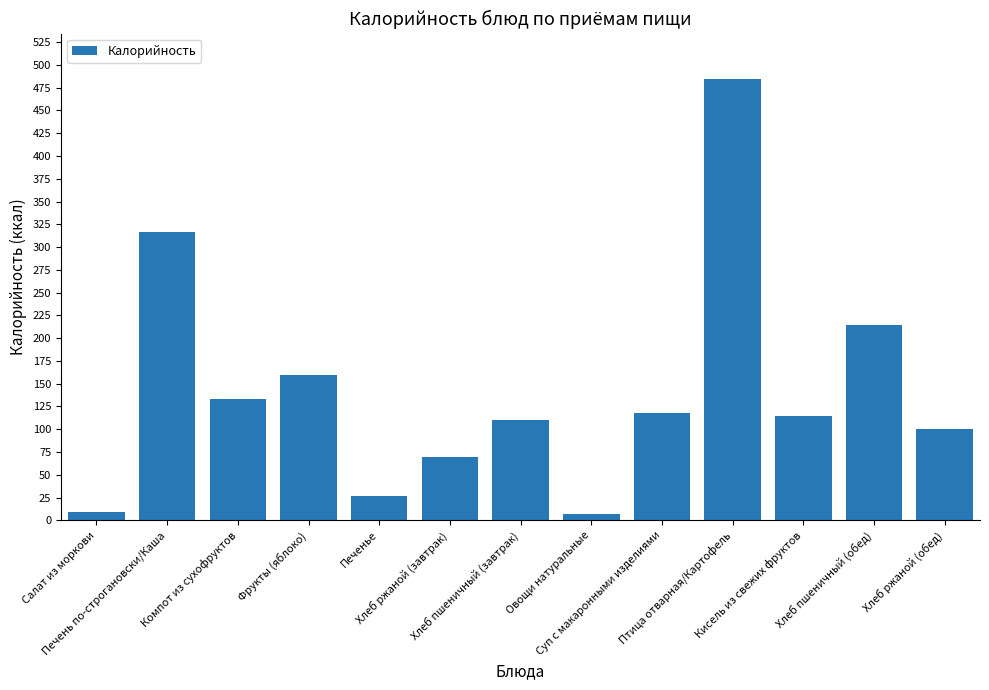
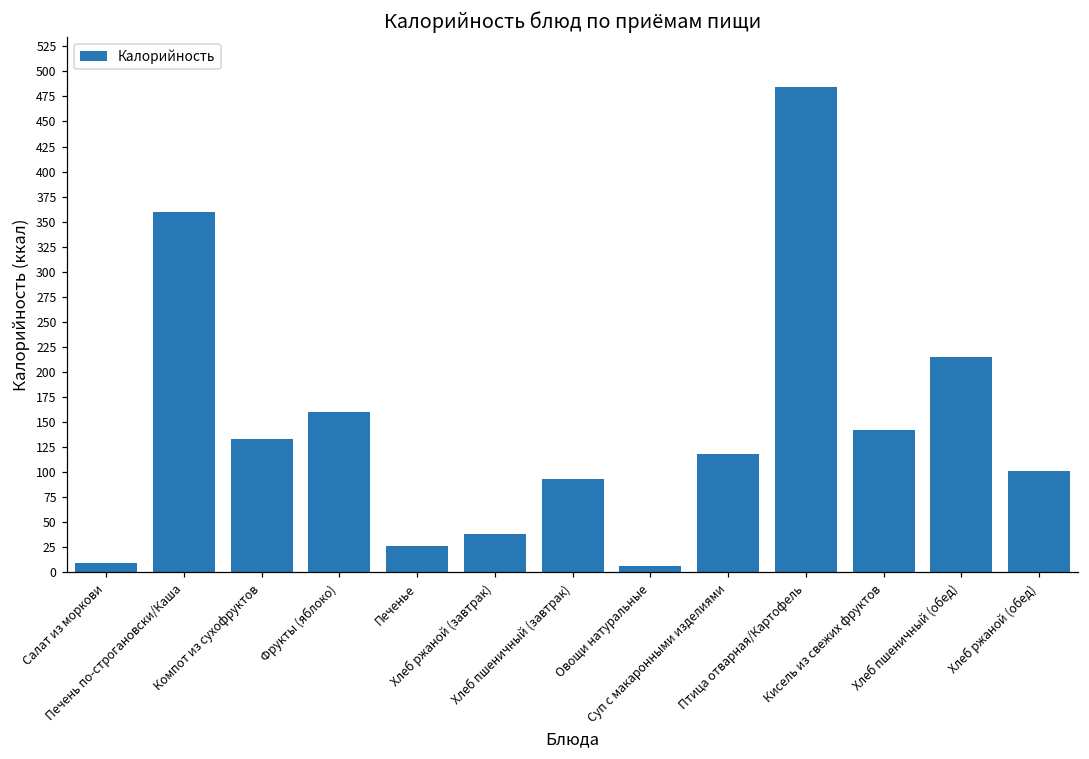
  {
    "Салат из моркови": 10,
-   "Печень по-строгановски/Каша": 320,
+   "Печень по-строгановски/Каша": 360,
    "Компот из сухофруктов": 130,
    "Фрукты (яблоко)": 160,
    "Печенье": 30,
-   "Хлеб ржаной (завтрак)": 70,
-   "Хлеб пшеничный (завтрак)": 110,
+   "Хлеб ржаной (завтрак)": 40,
+   "Хлеб пшеничный (завтрак)": 90,
    "Овощи натуральные": 10,
    "Суп с макаронными изделиями": 120,
    "Птица отварная/Картофель": 480,
-   "Кисель из свежих фруктов": 110,
+   "Кисель из свежих фруктов": 140,
    "Хлеб пшеничный (обед)": 210,
    "Хлеб ржаной (обед)": 100
  }
